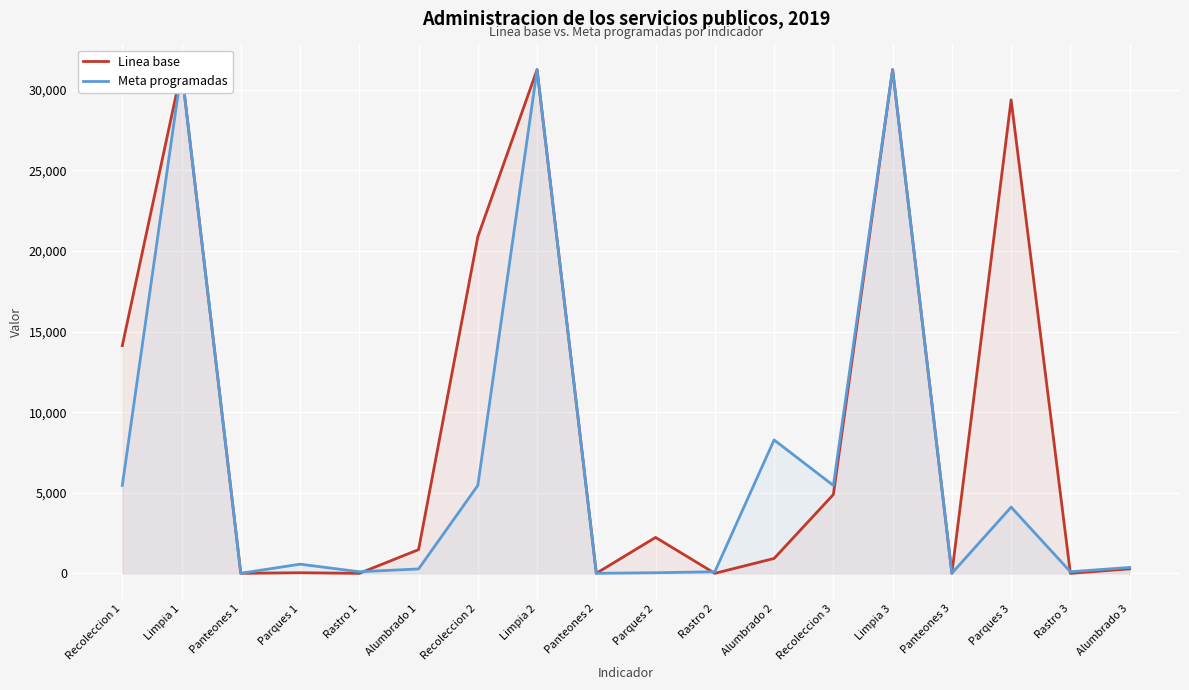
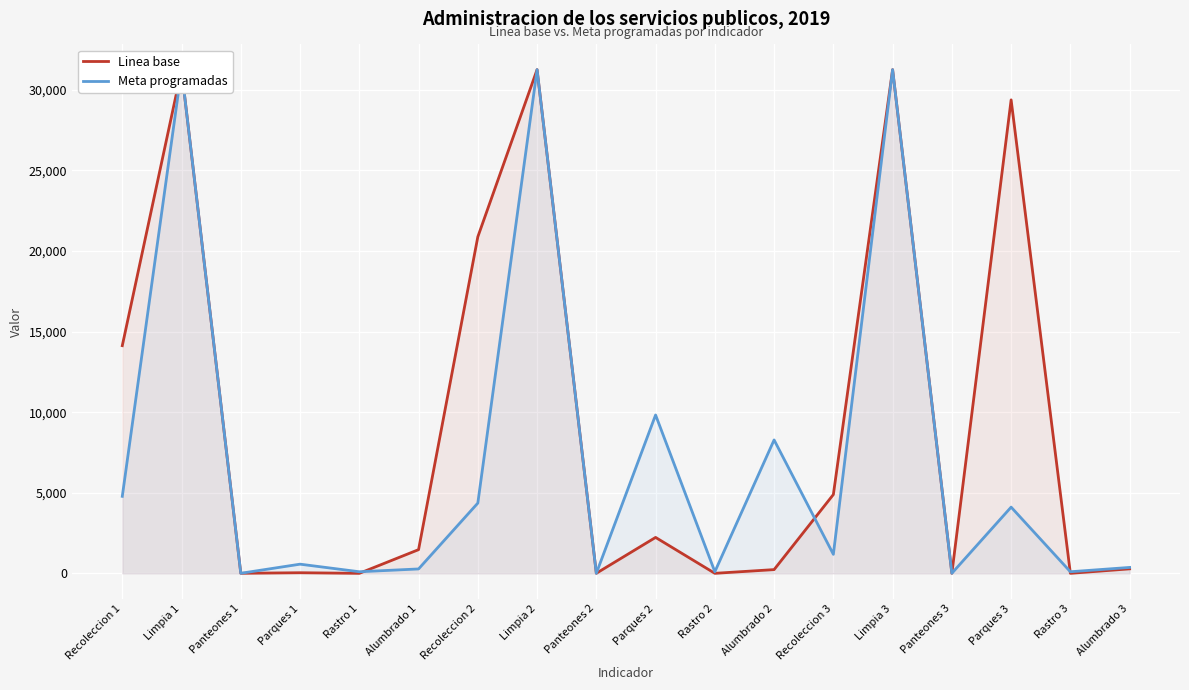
  {
    "Linea base": {
      "Recoleccion 1": "14,100",
      "Parques 1": "0",
      "Alumbrado 1": "1,500",
      "Recoleccion 2": "20,900",
      "Parques 2": "2,200",
-     "Alumbrado 2": "900",
+     "Alumbrado 2": "200",
      "Recoleccion 3": "4,900",
      "Parques 3": "29,400"
    },
    "Meta programadas": {
-     "Recoleccion 1": "5,500",
+     "Recoleccion 1": "4,800",
      "Parques 1": "600",
      "Alumbrado 1": "300",
-     "Recoleccion 2": "5,500",
-     "Parques 2": "0",
+     "Recoleccion 2": "4,400",
+     "Parques 2": "9,800",
      "Alumbrado 2": "8,300",
-     "Recoleccion 3": "5,500",
+     "Recoleccion 3": "1,200",
      "Parques 3": "4,100"
    }
  }
